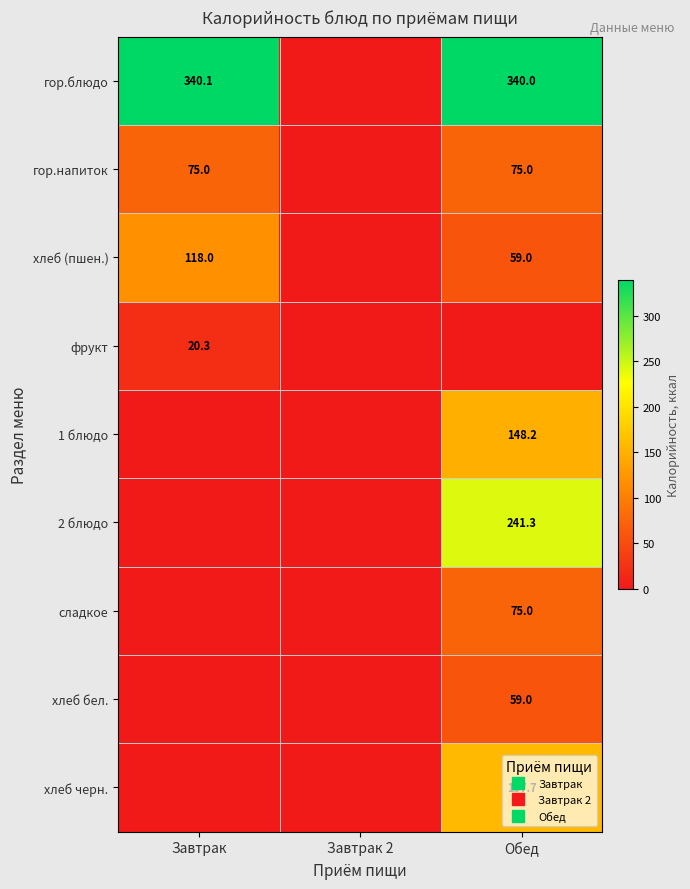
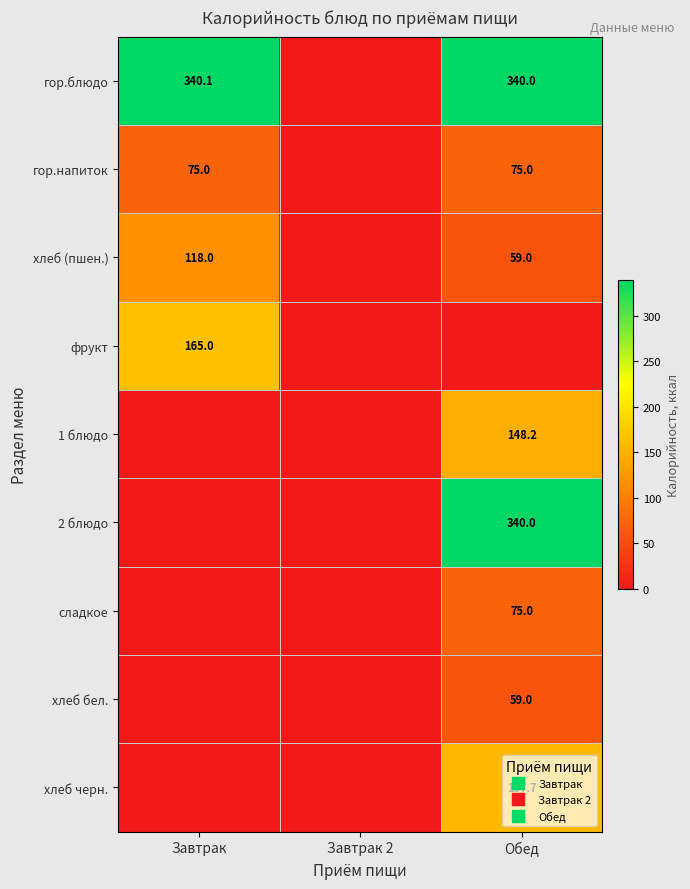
  {
    "гор.блюдо": {
      "Завтрак": 340.1,
      "Обед": 340.0
    },
    "гор.напиток": {
      "Завтрак": 75.0,
      "Обед": 75.0
    },
    "хлеб (пшен.)": {
      "Завтрак": 118.0,
      "Обед": 59.0
    },
    "фрукт": {
-     "Завтрак": 20.3
+     "Завтрак": 165.0
    },
    "1 блюдо": {
      "Обед": 148.2
    },
    "2 блюдо": {
-     "Обед": 241.3
+     "Обед": 340.0
    },
    "сладкое": {
      "Обед": 75.0
    },
    "хлеб бел.": {
      "Обед": 59.0
    }
  }
